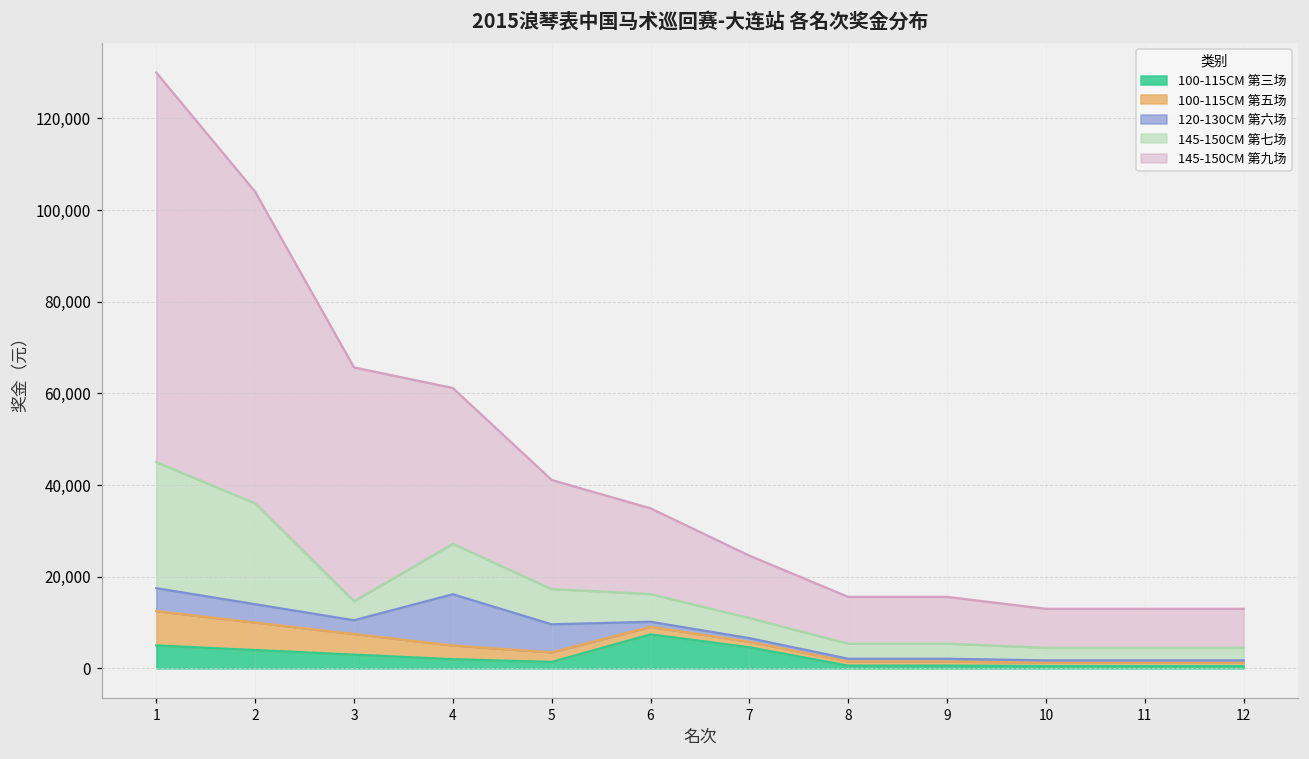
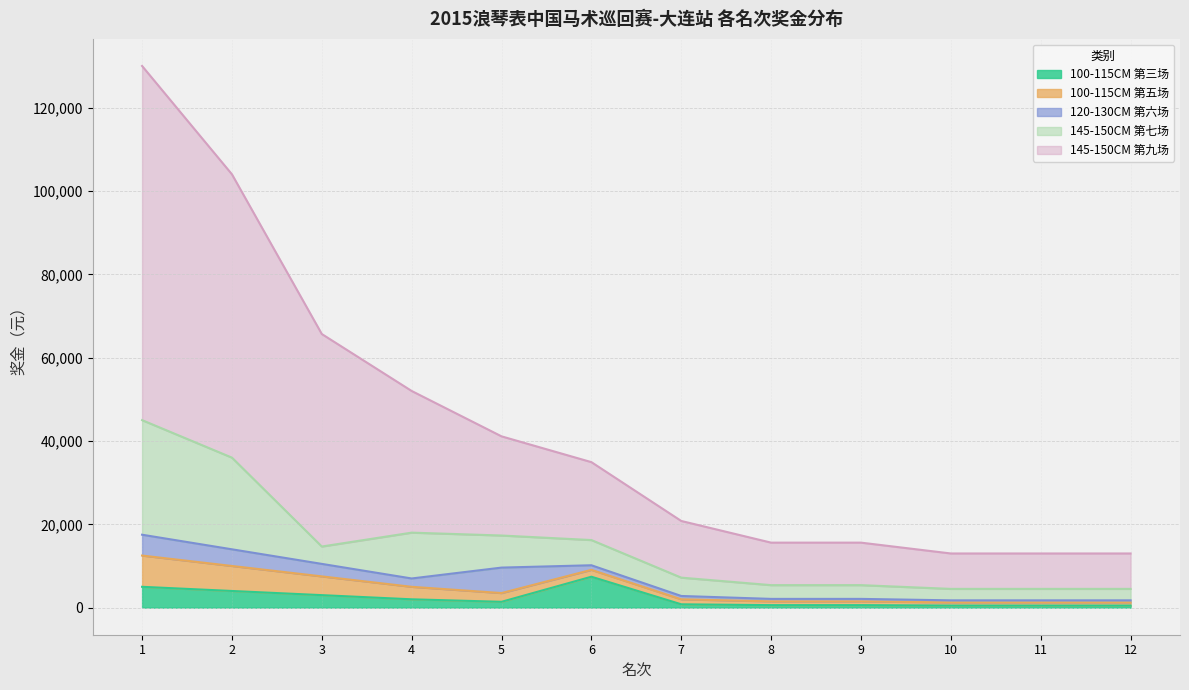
  {
    "100-115CM 第三场": {
      "1": "5,000",
      "2": "4,000",
      "3": "3,000",
      "4": "2,000",
      "5": "1,000",
      "6": "7,000",
-     "7": "5,000",
+     "7": "1,000",
      "8": "1,000",
      "9": "1,000",
      "10": "1,000",
      "11": "1,000",
      "12": "1,000"
    },
    "100-115CM 第五场": {
      "1": "8,000",
      "2": "6,000",
      "3": "5,000",
      "4": "3,000",
      "5": "2,000",
      "6": "2,000",
      "7": "1,000"
    },
    "120-130CM 第六场": {
      "1": "5,000",
      "2": "4,000",
      "3": "3,000",
-     "4": "11,000",
+     "4": "2,000",
      "5": "6,000",
      "6": "1,000",
      "7": "1,000"
    }
  }
